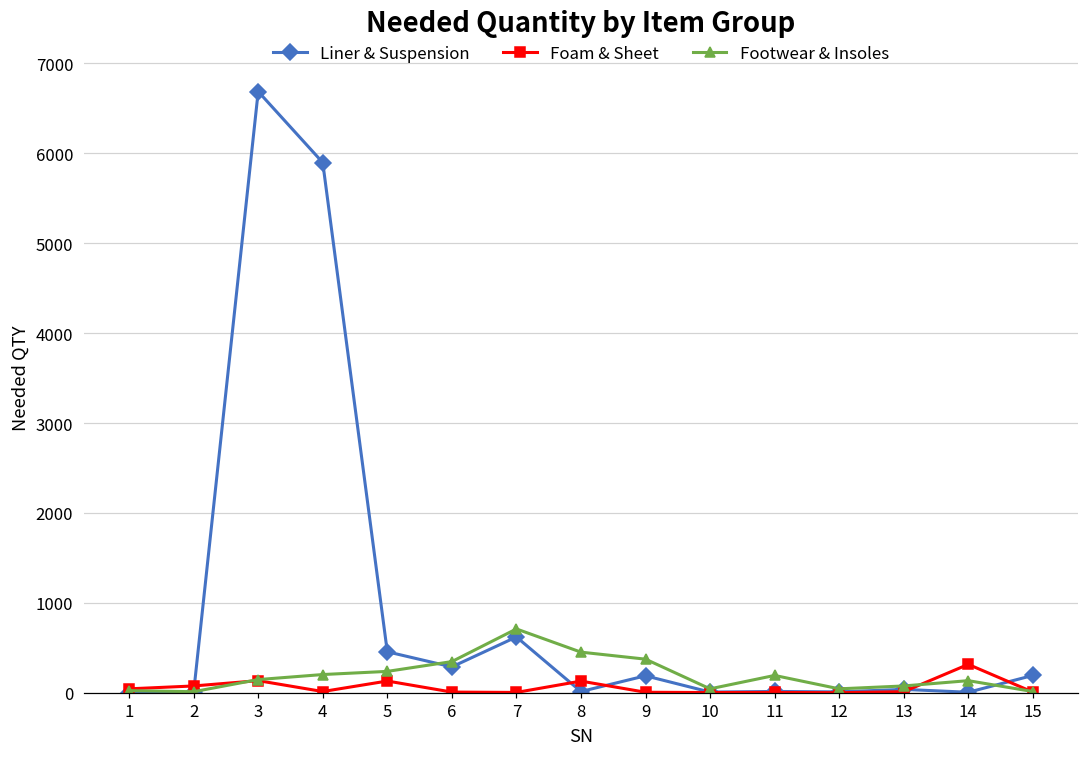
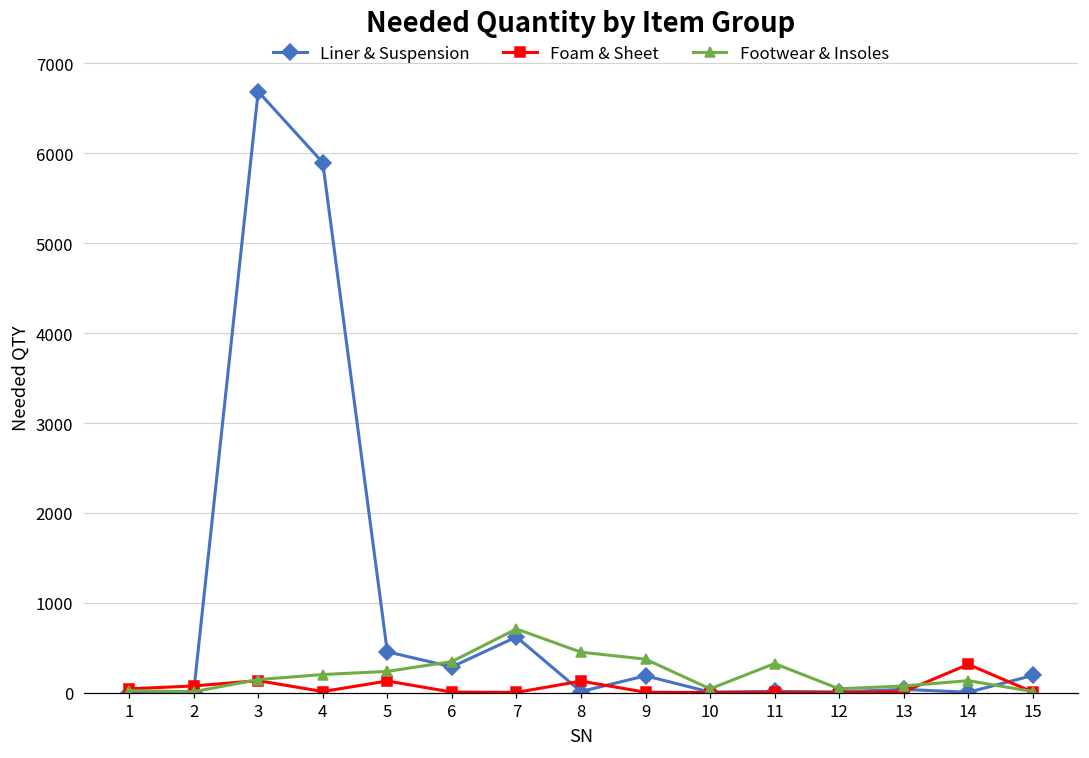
  {
    "Liner & Suspension": {
      "3": 6700,
      "4": 5900,
      "5": 500,
      "6": 300,
      "7": 600,
      "8": 0,
      "9": 200,
      "14": 0,
      "15": 200
    },
    "Foam & Sheet": {
      "2": 100,
      "4": 0,
      "5": 100,
      "6": 0,
      "7": 0,
      "8": 100,
      "9": 0,
      "14": 300
    },
    "Footwear & Insoles": {
      "4": 200,
      "5": 200,
      "6": 300,
      "7": 700,
      "8": 500,
      "9": 400,
      "10": 0,
-     "11": 200,
+     "11": 300,
      "12": 0,
      "13": 100,
      "14": 100
    }
  }
